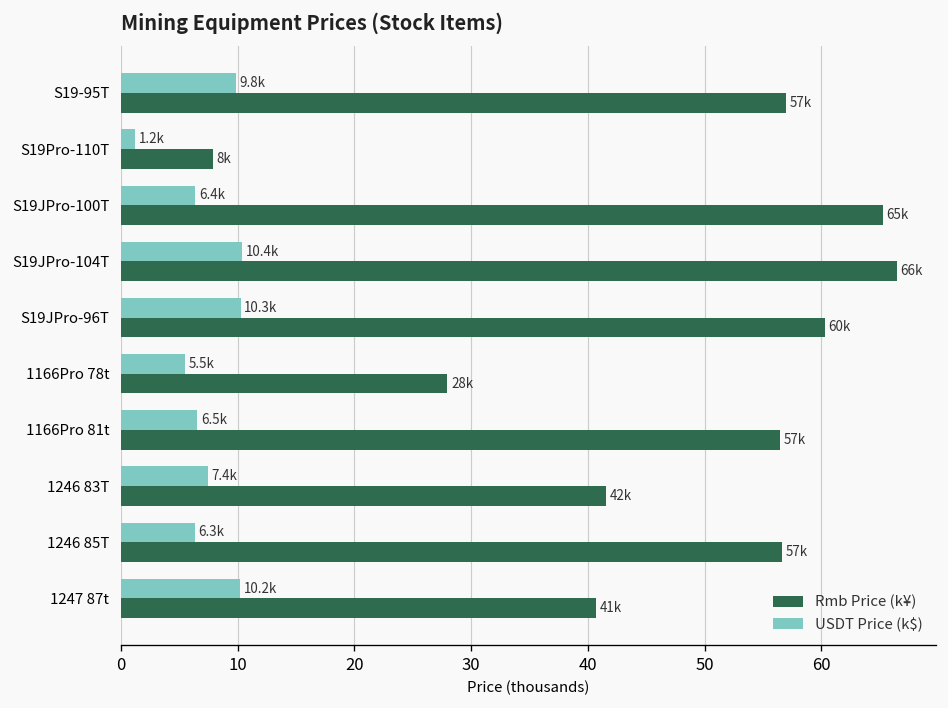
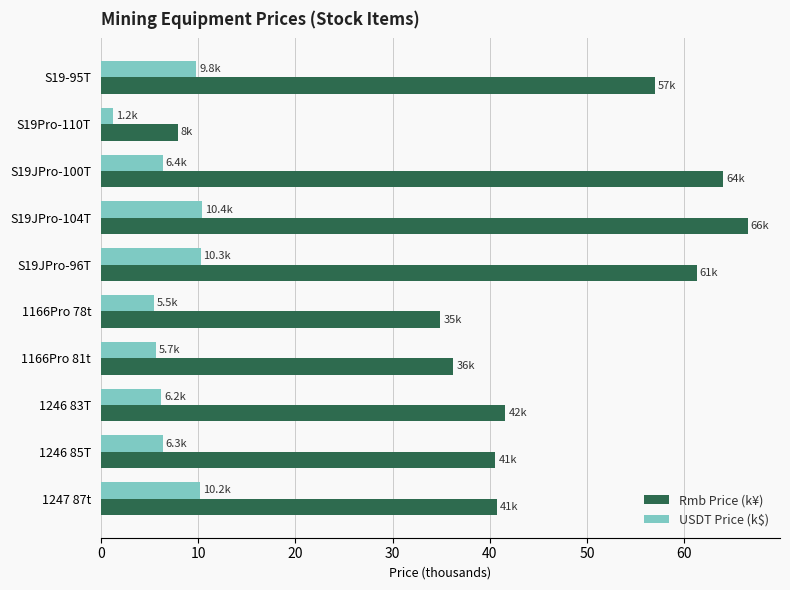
  {
    "Rmb Price (k¥)": {
      "S19-95T": "57k",
      "S19Pro-110T": "8k",
-     "S19JPro-100T": "65k",
+     "S19JPro-100T": "64k",
      "S19JPro-104T": "66k",
-     "S19JPro-96T": "60k",
-     "1166Pro 78t": "28k",
-     "1166Pro 81t": "57k",
+     "S19JPro-96T": "61k",
+     "1166Pro 78t": "35k",
+     "1166Pro 81t": "36k",
      "1246 83T": "42k",
-     "1246 85T": "57k",
+     "1246 85T": "41k",
      "1247 87t": "41k"
    },
    "USDT Price (k$)": {
      "S19-95T": "9.8k",
      "S19Pro-110T": "1.2k",
      "S19JPro-100T": "6.4k",
      "S19JPro-104T": "10.4k",
      "S19JPro-96T": "10.3k",
      "1166Pro 78t": "5.5k",
-     "1166Pro 81t": "6.5k",
-     "1246 83T": "7.4k",
+     "1166Pro 81t": "5.7k",
+     "1246 83T": "6.2k",
      "1246 85T": "6.3k",
      "1247 87t": "10.2k"
    }
  }
